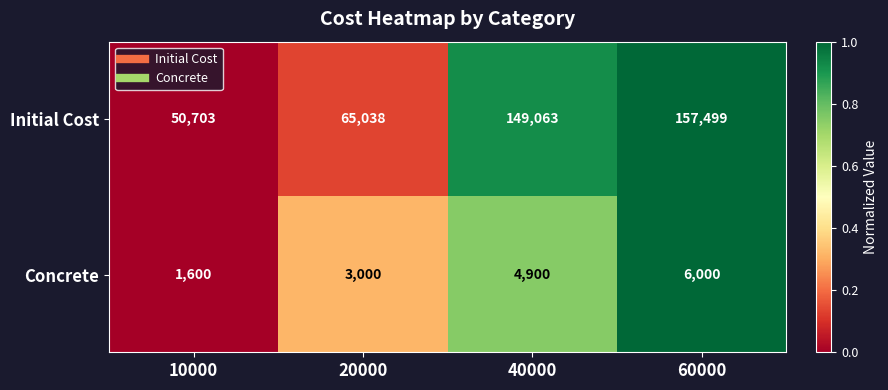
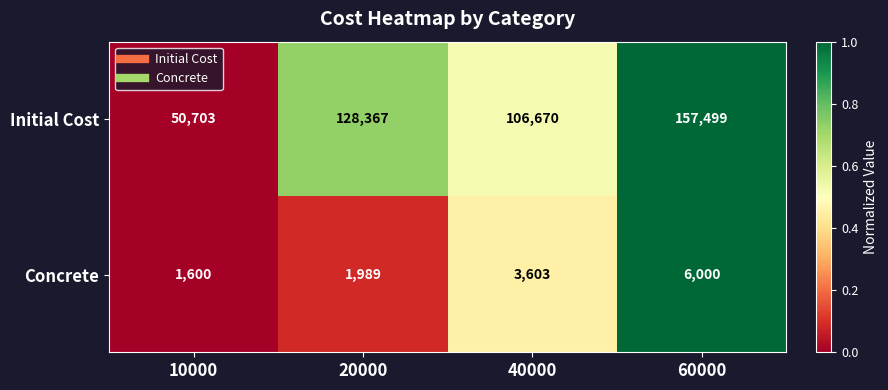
  {
    "Initial Cost": {
      "10000": "50,703",
-     "20000": "65,038",
-     "40000": "149,063",
+     "20000": "128,367",
+     "40000": "106,670",
      "60000": "157,499"
    },
    "Concrete": {
      "10000": "1,600",
-     "20000": "3,000",
-     "40000": "4,900",
+     "20000": "1,989",
+     "40000": "3,603",
      "60000": "6,000"
    }
  }
